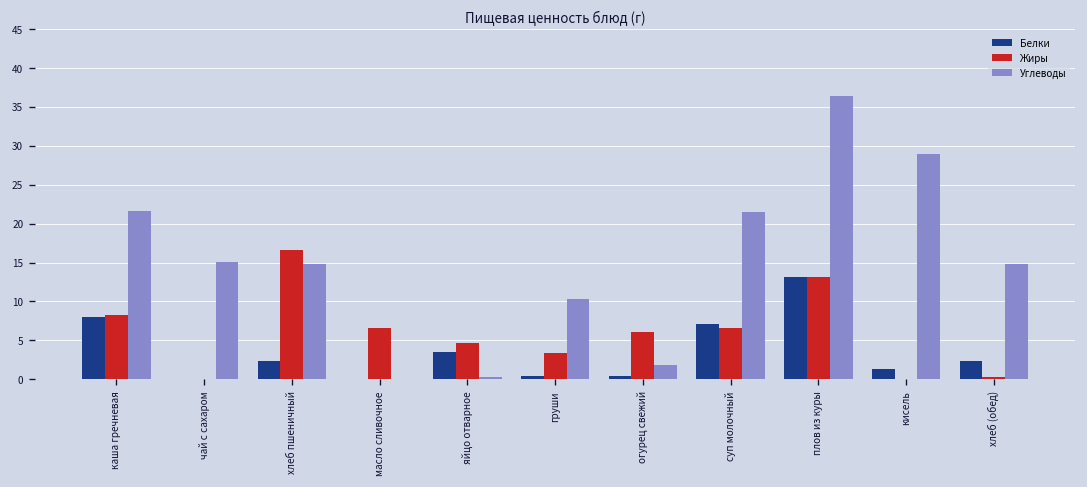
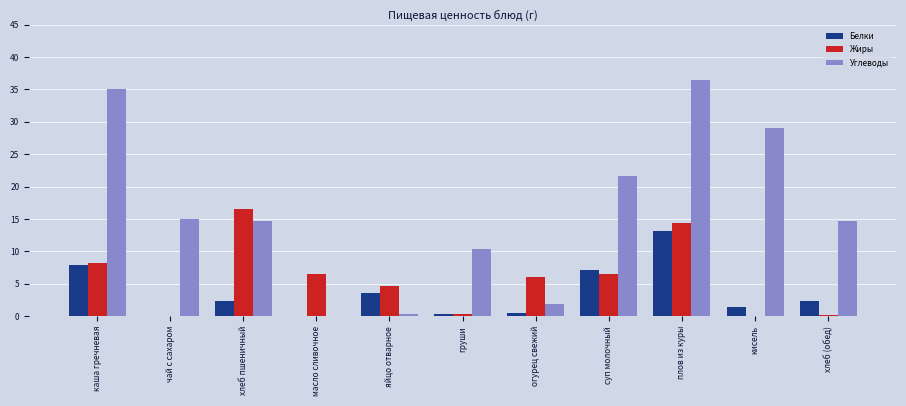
  {
    "Белки": {
      "каша гречневая": 8,
      "чай с сахаром": 0,
      "хлеб пшеничный": 2,
      "яйцо отварное": 4,
      "груши": 0,
      "огурец свежий": 0,
      "суп молочный": 7,
      "плов из куры": 13,
      "кисель": 1,
      "хлеб (обед)": 2
    },
    "Жиры": {
      "каша гречневая": 8,
      "чай с сахаром": 0,
      "хлеб пшеничный": 17,
      "масло сливочное": 7,
      "яйцо отварное": 5,
-     "груши": 3,
+     "груши": 0,
      "огурец свежий": 6,
      "суп молочный": 7,
-     "плов из куры": 13,
+     "плов из куры": 14,
      "кисель": 0
    },
    "Углеводы": {
-     "каша гречневая": 22,
+     "каша гречневая": 35,
      "чай с сахаром": 15,
      "хлеб пшеничный": 15,
      "груши": 10,
      "огурец свежий": 2,
      "суп молочный": 22,
      "плов из куры": 36,
      "кисель": 29,
      "хлеб (обед)": 15
    }
  }
